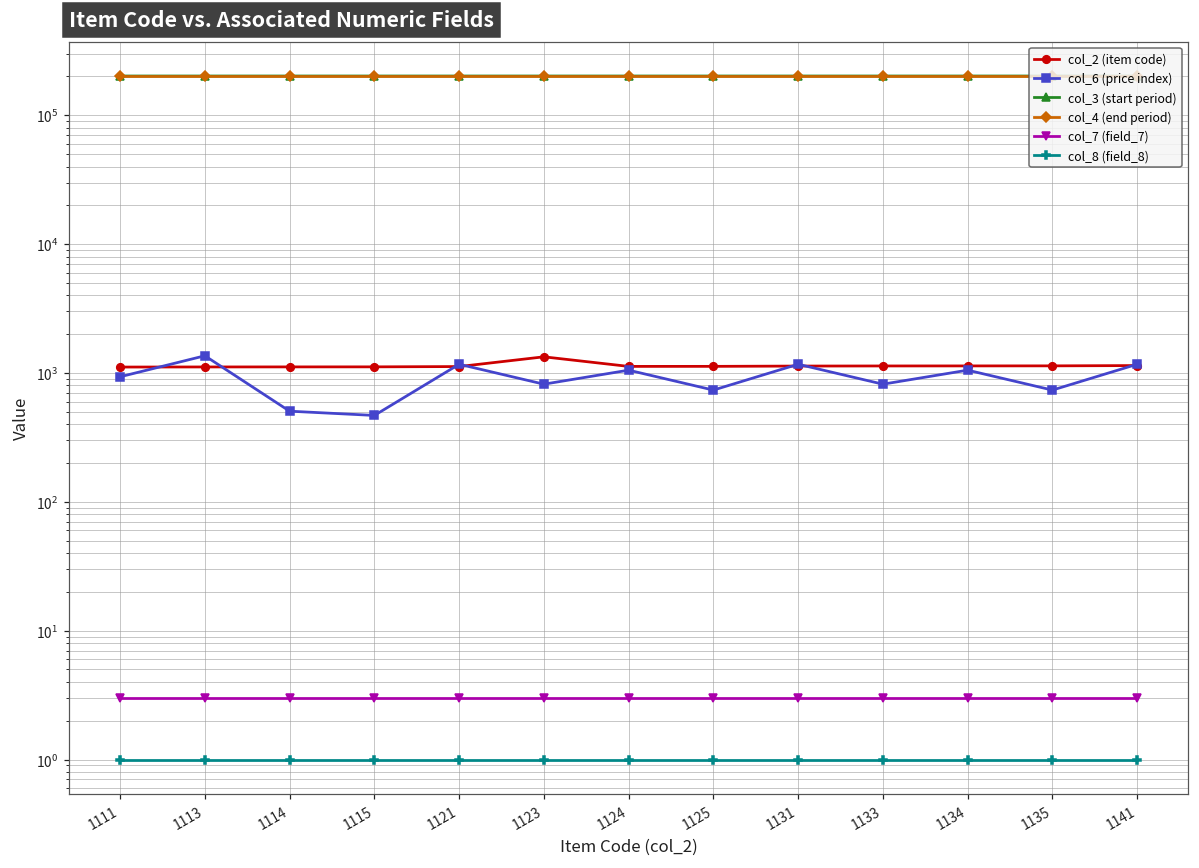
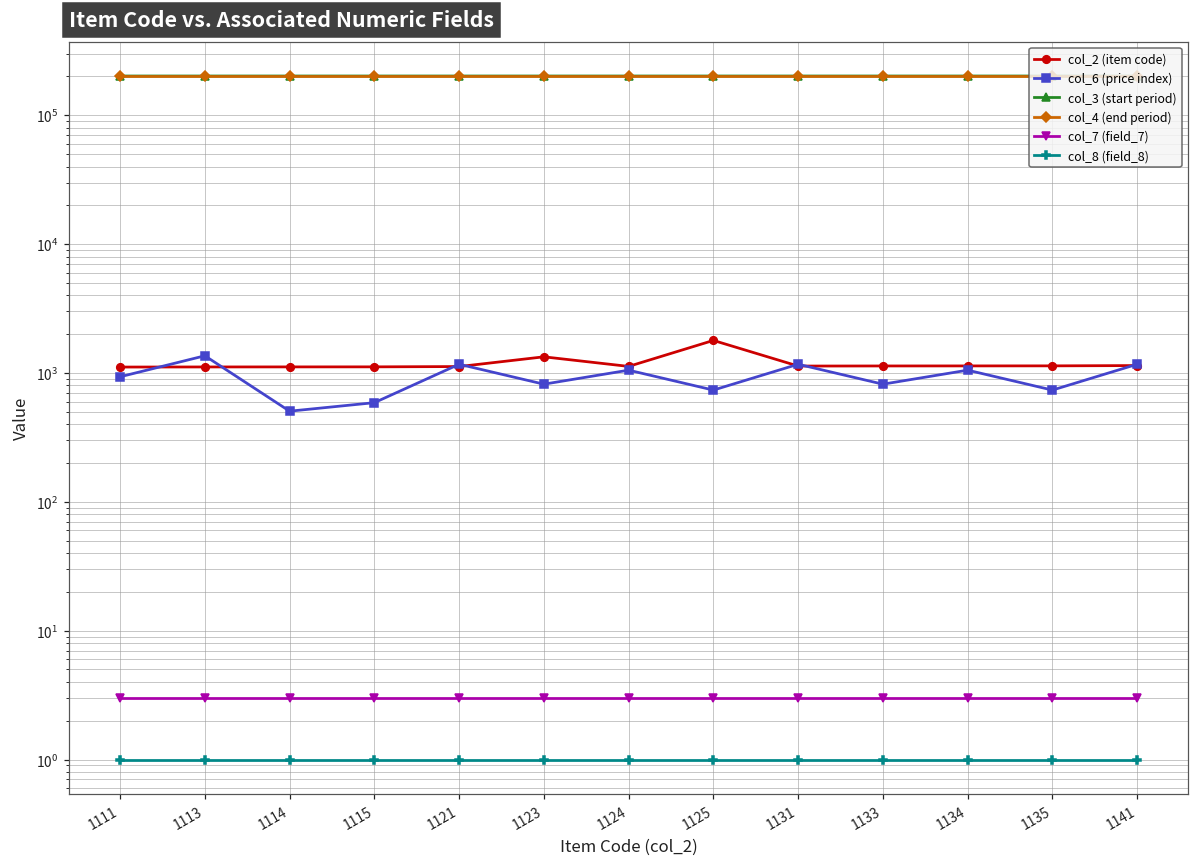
  {
    "col_2 (item code)": {
      "1111": 1100,
      "1113": 1100,
      "1114": 1100,
      "1115": 1100,
      "1123": 1300,
      "1124": 1100,
-     "1125": 1100,
+     "1125": 1800,
      "1133": 1100,
      "1134": 1100,
      "1135": 1100
    },
    "col_6 (price index)": {
      "1111": 900,
      "1113": 1400,
      "1114": 510,
-     "1115": 470,
+     "1115": 600,
      "1123": 800,
      "1124": 1100,
      "1125": 700,
      "1133": 800,
      "1134": 1100,
      "1135": 700
    },
    "col_4 (end period)": {
      "1111": 200000,
      "1113": 200000,
      "1114": 200000,
      "1115": 200000,
      "1121": 200000,
      "1123": 200000,
      "1124": 200000,
      "1125": 200000,
      "1131": 200000,
      "1133": 200000,
      "1134": 200000
    },
    "col_7 (field_7)": {
      "1111": 3,
      "1113": 3,
      "1114": 3,
      "1115": 3,
      "1121": 3,
      "1123": 3,
      "1124": 3,
      "1125": 3,
      "1131": 3,
      "1133": 3,
      "1134": 3,
      "1135": 3,
      "1141": 3
    },
    "col_8 (field_8)": {
      "1111": 1,
      "1113": 1,
      "1114": 1,
      "1115": 1,
      "1121": 1,
      "1123": 1,
      "1124": 1,
      "1125": 1,
      "1131": 1,
      "1133": 1,
      "1134": 1,
      "1135": 1,
      "1141": 1
    }
  }
